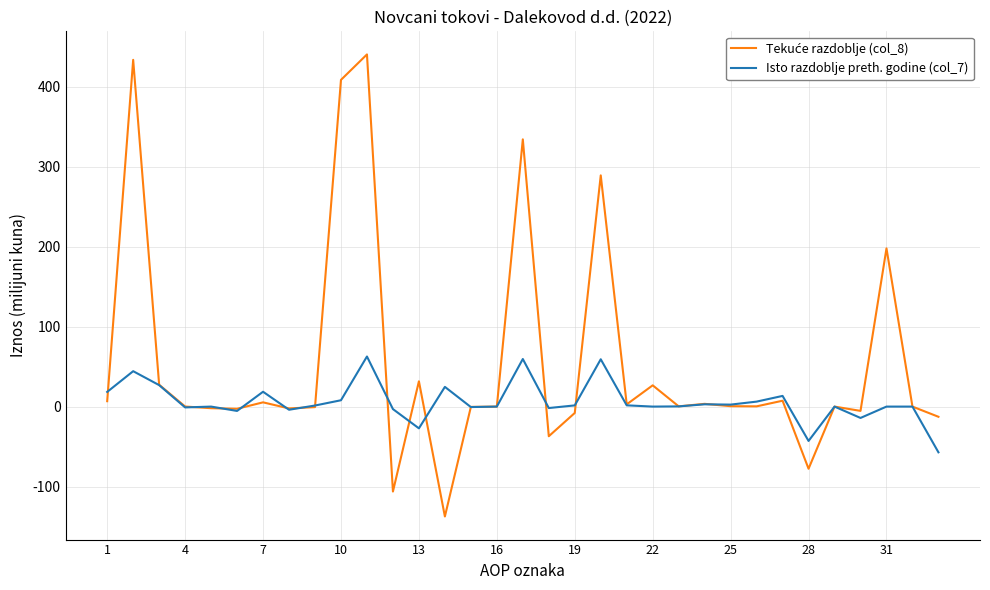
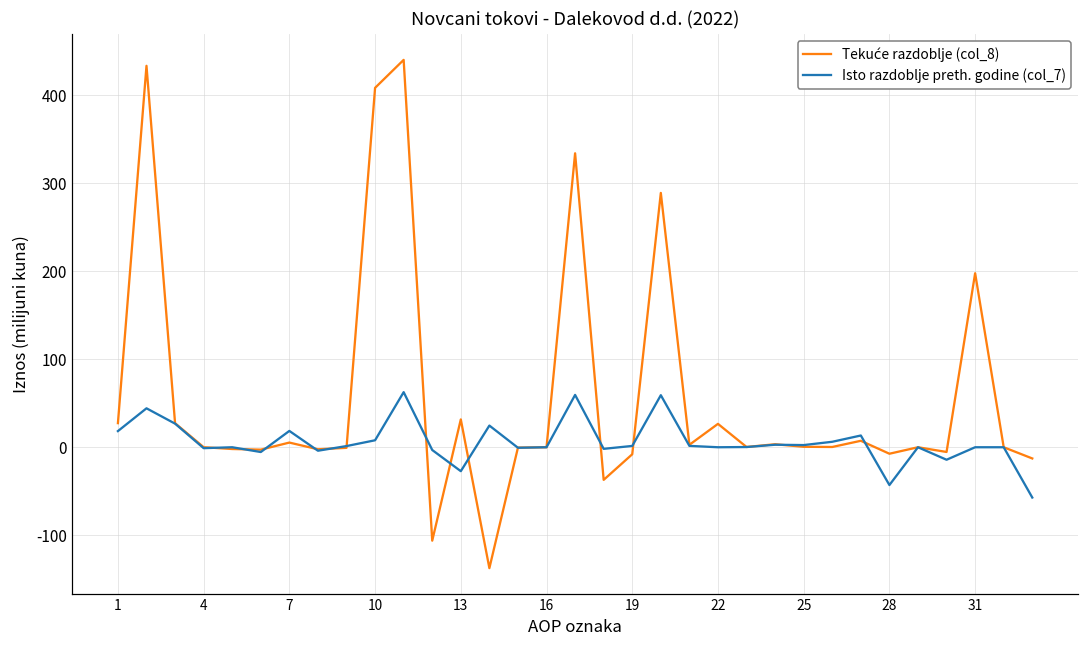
  {
    "Tekuće razdoblje (col_8)": {
-     "1": 10,
+     "1": 30,
      "7": 10,
      "10": 410,
      "13": 30,
      "19": -10,
      "22": 30,
-     "28": -80,
+     "28": -10,
      "31": 200
    },
    "Isto razdoblje preth. godine (col_7)": {
      "1": 20,
      "7": 20,
      "10": 10,
      "13": -30,
      "19": 0,
      "22": 0,
      "28": -40,
      "31": 0
    }
  }
